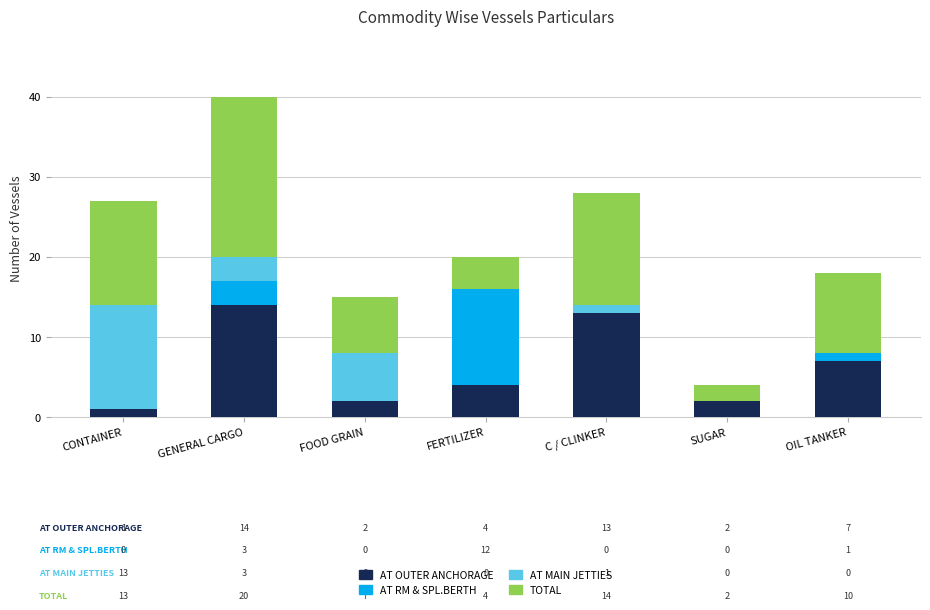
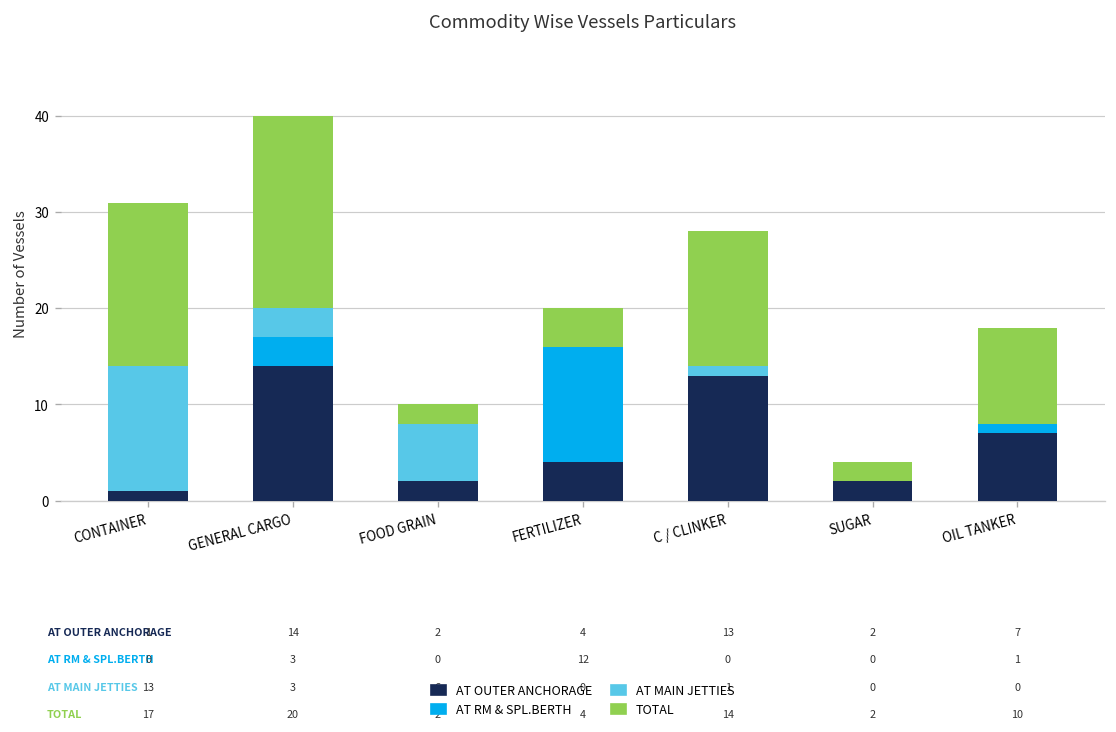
  {
    "AT OUTER ANCHORAGE": {
      "CONTAINER": 1,
      "GENERAL CARGO": 14,
      "FOOD GRAIN": 2,
      "FERTILIZER": 4,
      "C / CLINKER": 13,
      "SUGAR": 2,
      "OIL TANKER": 7
    },
    "AT RM & SPL.BERTH": {
      "CONTAINER": 0,
      "GENERAL CARGO": 3,
      "FOOD GRAIN": 0,
      "FERTILIZER": 12,
      "C / CLINKER": 0,
      "SUGAR": 0,
      "OIL TANKER": 1
    },
    "AT MAIN JETTIES": {
      "CONTAINER": 13,
      "GENERAL CARGO": 3,
      "FOOD GRAIN": 6,
      "FERTILIZER": 0,
      "C / CLINKER": 1,
      "SUGAR": 0,
      "OIL TANKER": 0
    },
    "TOTAL": {
-     "CONTAINER": 13,
-     "FOOD GRAIN": 7
+     "CONTAINER": 17,
+     "FOOD GRAIN": 2
    }
  }
